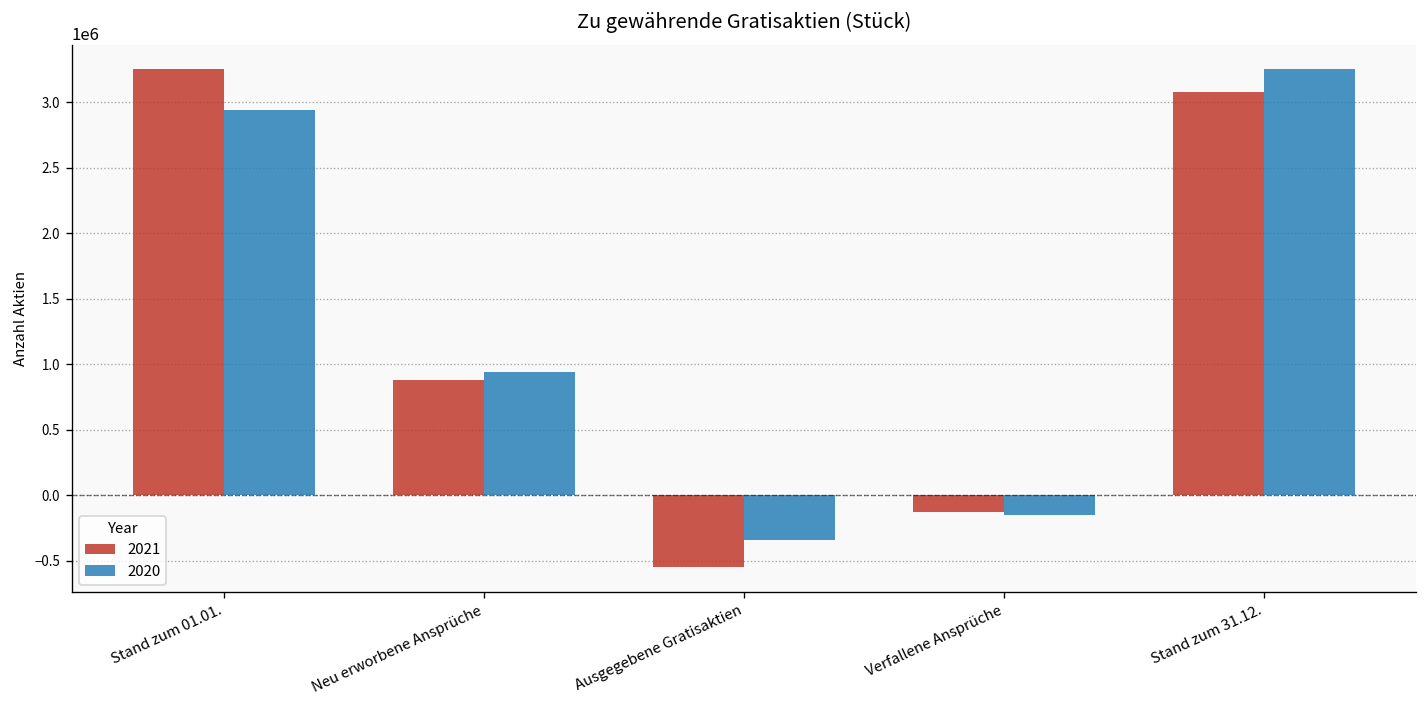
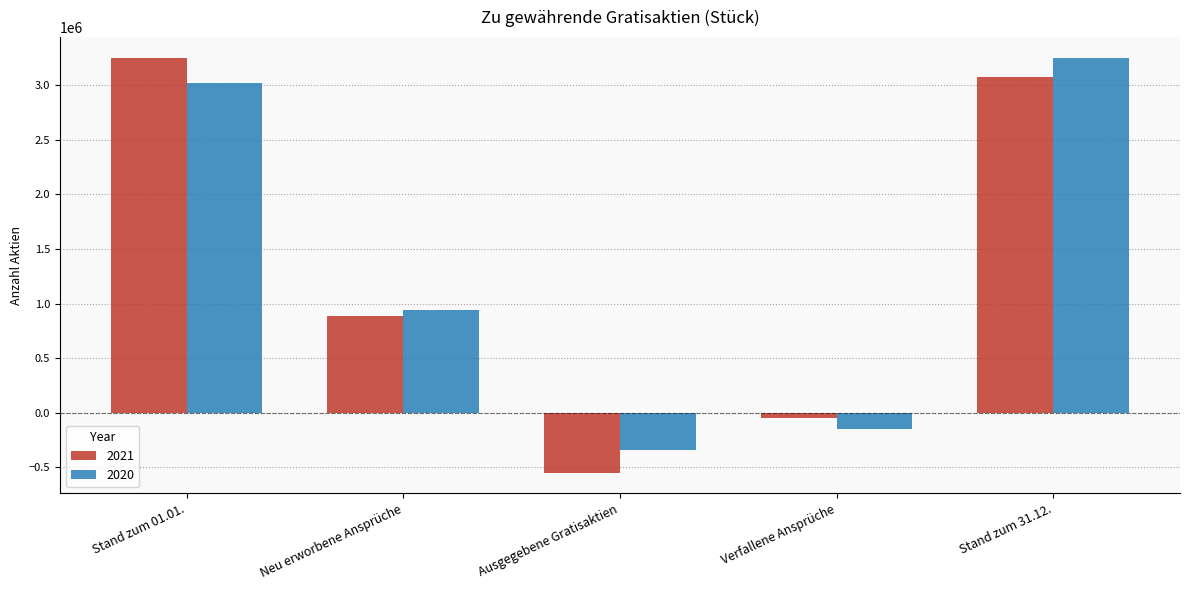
  {
    "2021": {
      "Stand zum 01.01.": 3250000,
      "Neu erworbene Ansprüche": 880000,
      "Ausgegebene Gratisaktien": -550000,
-     "Verfallene Ansprüche": -120000,
+     "Verfallene Ansprüche": -50000,
      "Stand zum 31.12.": 3080000
    },
    "2020": {
-     "Stand zum 01.01.": 2950000,
+     "Stand zum 01.01.": 3030000,
      "Neu erworbene Ansprüche": 940000,
      "Ausgegebene Gratisaktien": -340000,
      "Verfallene Ansprüche": -150000,
      "Stand zum 31.12.": 3250000
    }
  }
